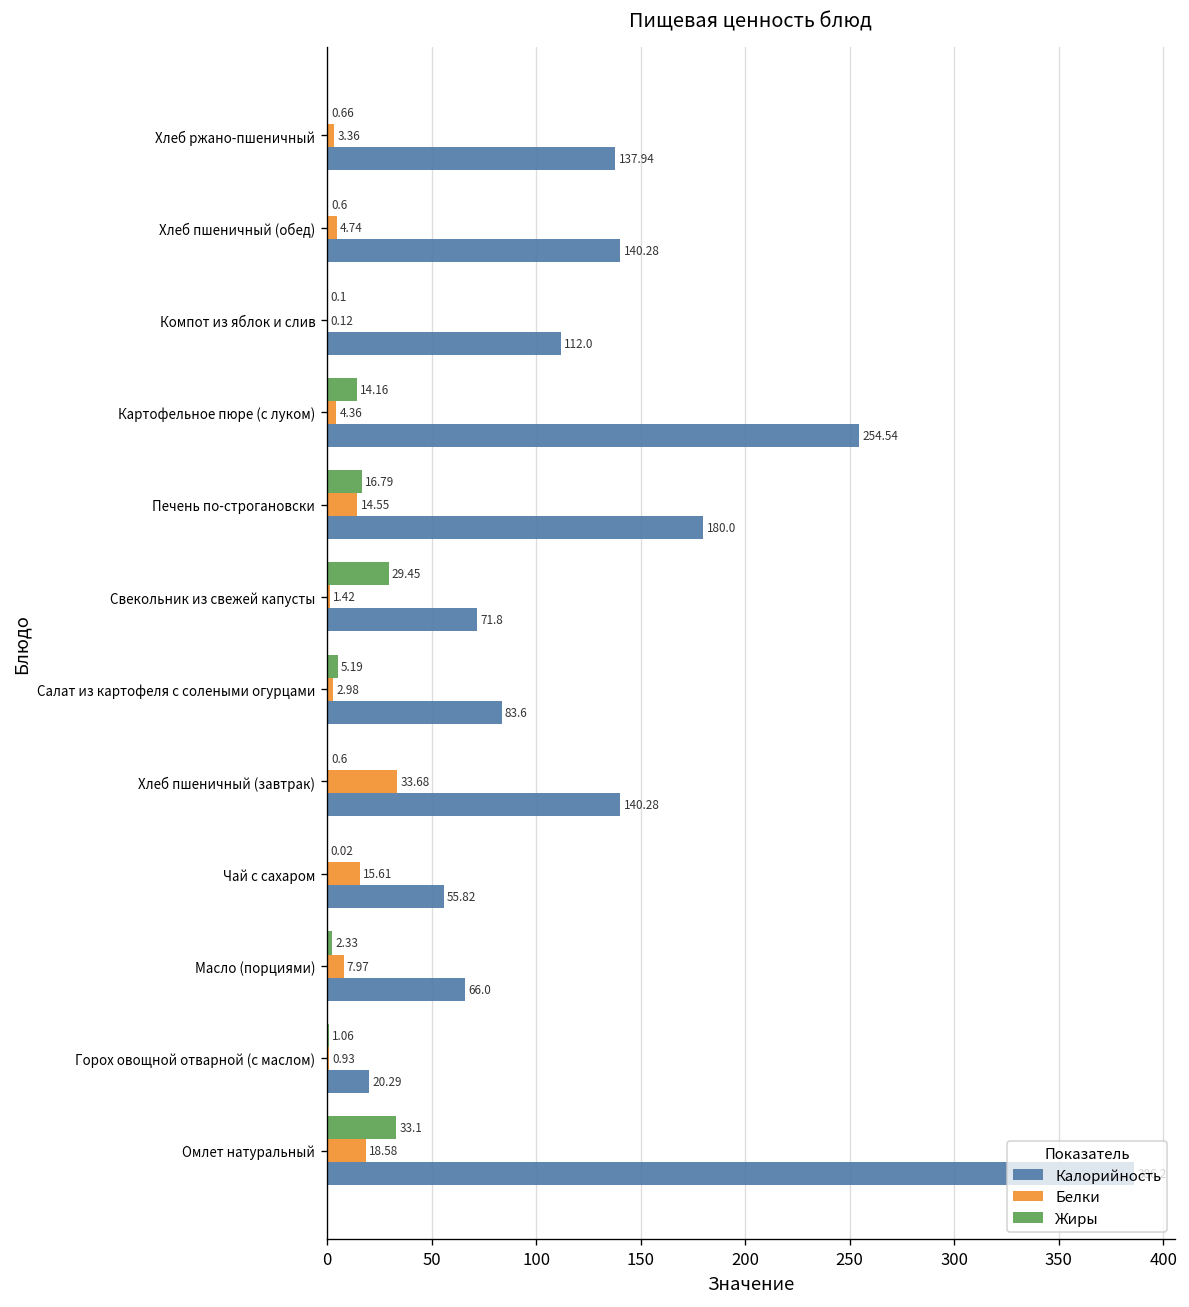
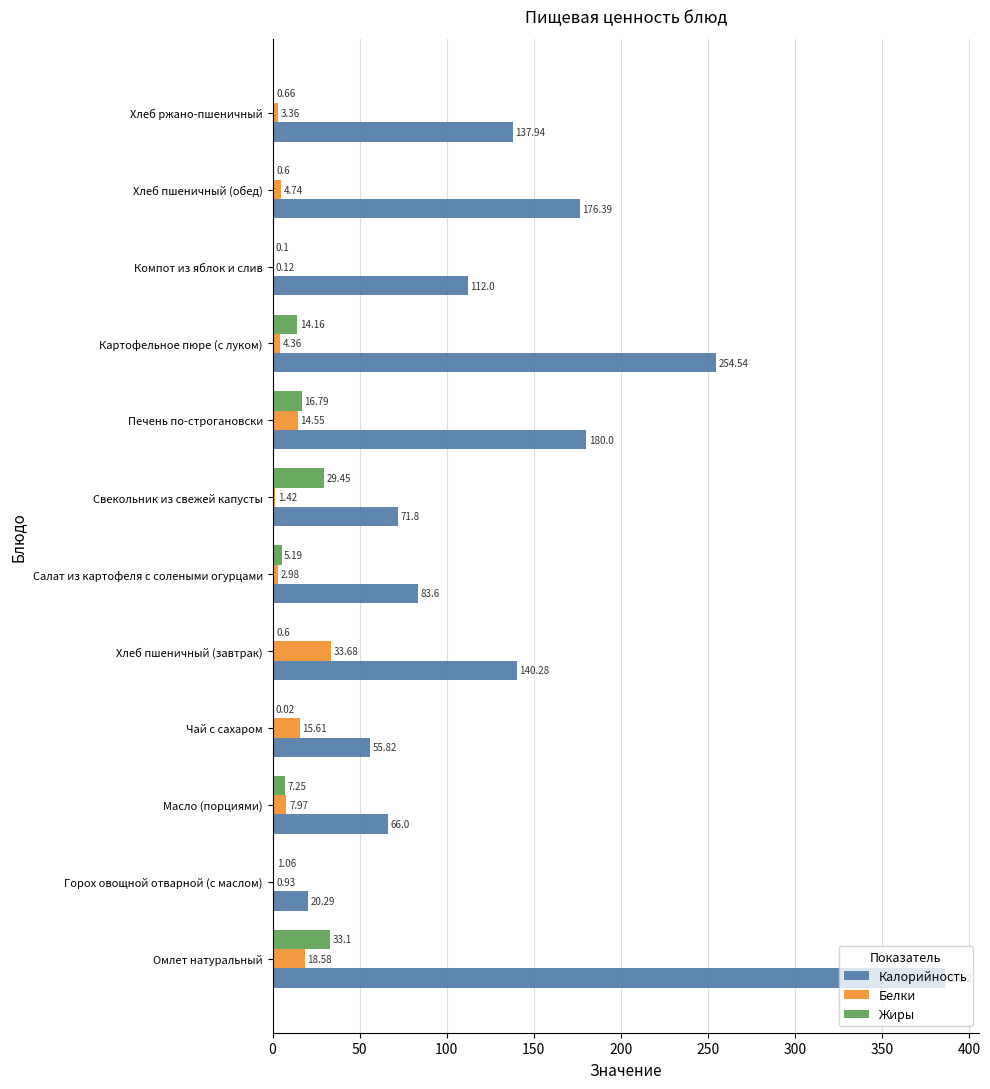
  {
    "Калорийность": {
      "Хлеб ржано-пшеничный": 137.94,
-     "Хлеб пшеничный (обед)": 140.28,
+     "Хлеб пшеничный (обед)": 176.39,
      "Компот из яблок и слив": 112.0,
      "Картофельное пюре (с луком)": 254.54,
      "Печень по-строгановски": 180.0,
      "Свекольник из свежей капусты": 71.8,
      "Салат из картофеля с солеными огурцами": 83.6,
      "Хлеб пшеничный (завтрак)": 140.28,
      "Чай с сахаром": 55.82,
      "Масло (порциями)": 66.0,
      "Горох овощной отварной (с маслом)": 20.29
    },
    "Белки": {
      "Хлеб ржано-пшеничный": 3.36,
      "Хлеб пшеничный (обед)": 4.74,
      "Компот из яблок и слив": 0.12,
      "Картофельное пюре (с луком)": 4.36,
      "Печень по-строгановски": 14.55,
      "Свекольник из свежей капусты": 1.42,
      "Салат из картофеля с солеными огурцами": 2.98,
      "Хлеб пшеничный (завтрак)": 33.68,
      "Чай с сахаром": 15.61,
      "Масло (порциями)": 7.97,
      "Горох овощной отварной (с маслом)": 0.93,
      "Омлет натуральный": 18.58
    },
    "Жиры": {
      "Хлеб ржано-пшеничный": 0.66,
      "Хлеб пшеничный (обед)": 0.6,
      "Компот из яблок и слив": 0.1,
      "Картофельное пюре (с луком)": 14.16,
      "Печень по-строгановски": 16.79,
      "Свекольник из свежей капусты": 29.45,
      "Салат из картофеля с солеными огурцами": 5.19,
      "Хлеб пшеничный (завтрак)": 0.6,
      "Чай с сахаром": 0.02,
-     "Масло (порциями)": 2.33,
+     "Масло (порциями)": 7.25,
      "Горох овощной отварной (с маслом)": 1.06,
      "Омлет натуральный": 33.1
    }
  }
